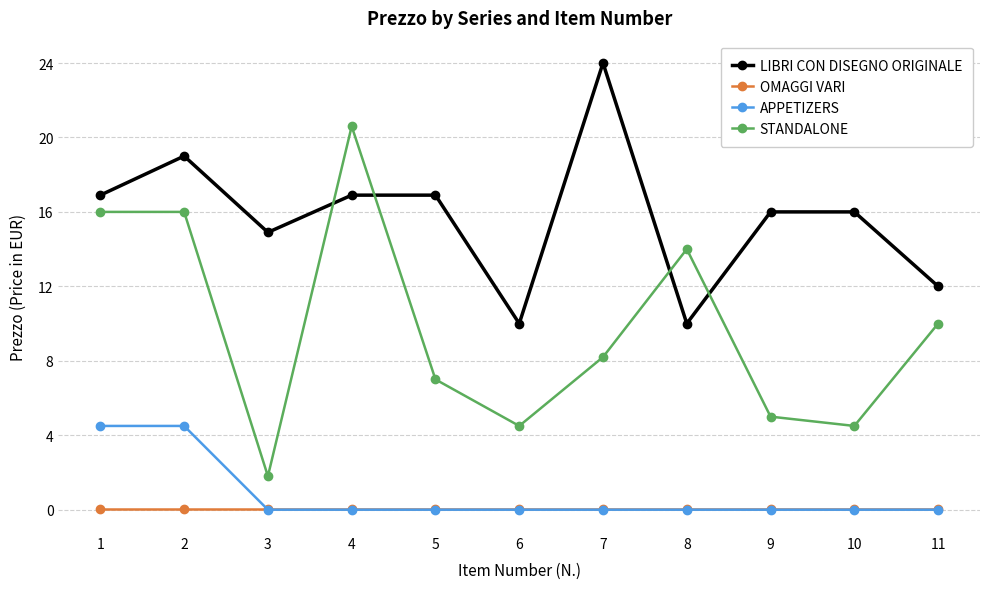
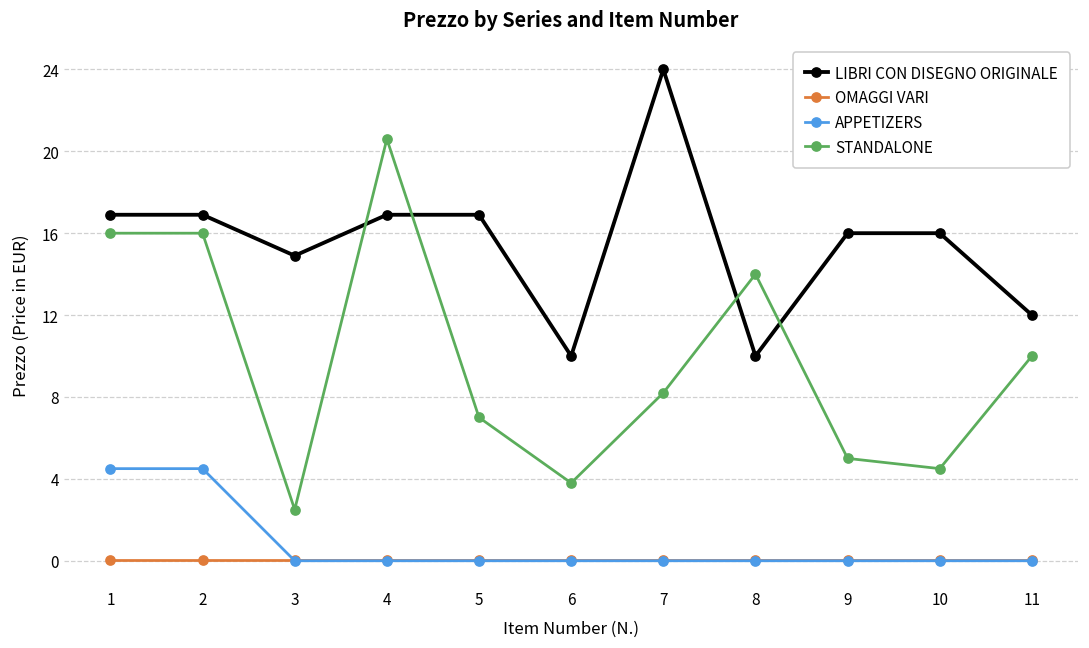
  {
    "LIBRI CON DISEGNO ORIGINALE": {
      "1": 16.9,
-     "2": 19.0,
+     "2": 16.9,
      "3": 14.9,
      "4": 16.9,
      "5": 16.9,
      "6": 10.0,
      "7": 24.0,
      "8": 10.0,
      "9": 16.0,
      "10": 16.0,
      "11": 12.0
    },
    "OMAGGI VARI": {
      "1": 0.0,
      "2": 0.0
    },
    "APPETIZERS": {
      "1": 4.5,
      "2": 4.5
    },
    "STANDALONE": {
      "1": 16.0,
      "2": 16.0,
-     "3": 1.8,
+     "3": 2.5,
      "4": 20.6,
      "5": 7.0,
-     "6": 4.5,
+     "6": 3.8,
      "7": 8.2,
      "8": 14.0,
      "9": 5.0,
      "10": 4.5,
      "11": 10.0
    }
  }
